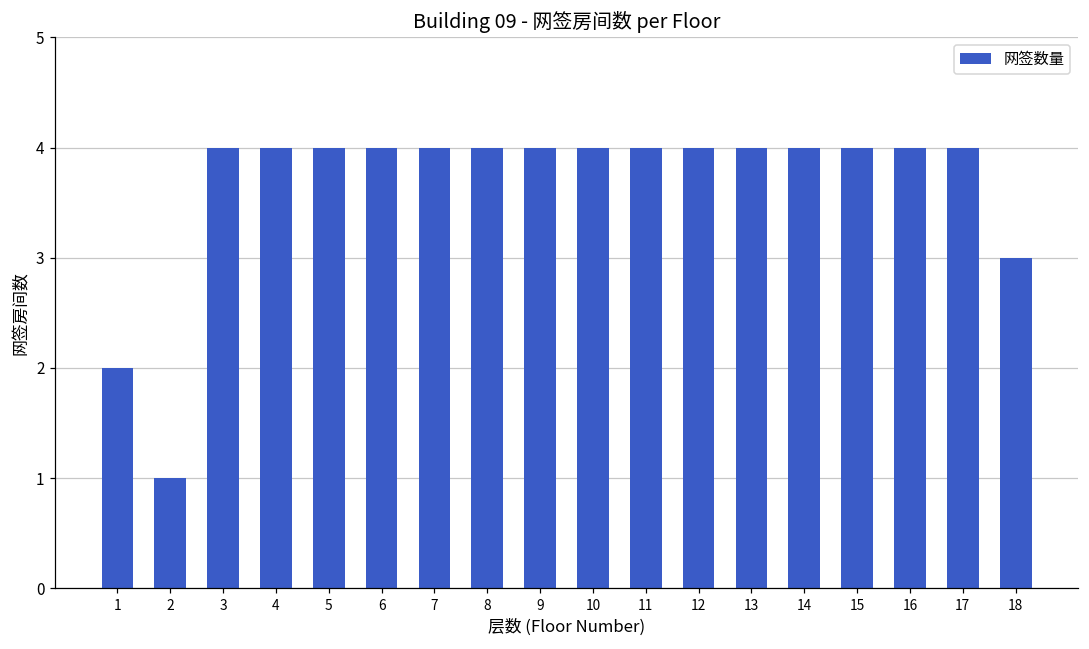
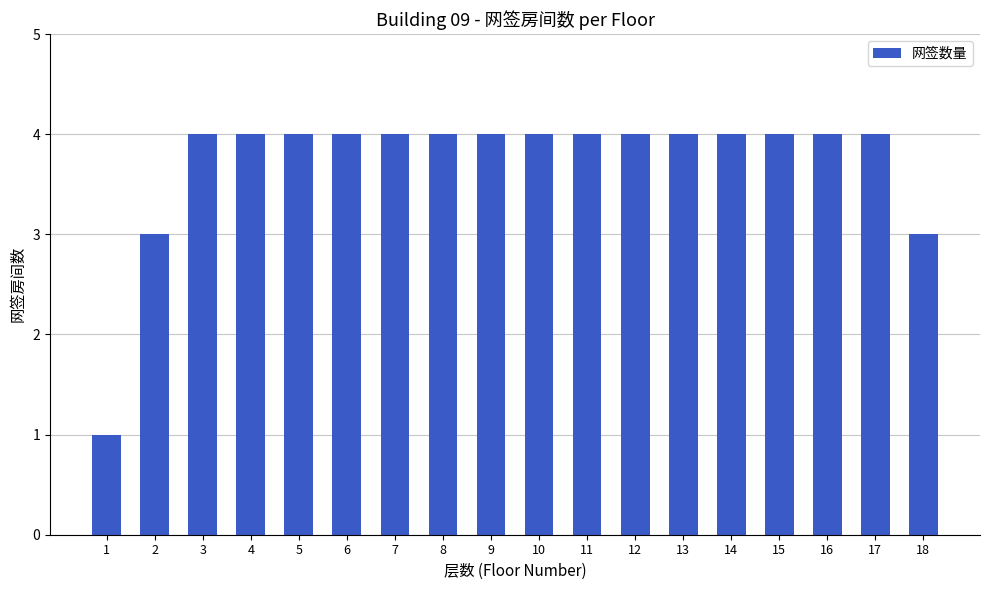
  {
-   "1": 2,
-   "2": 1,
+   "1": 1,
+   "2": 3,
    "3": 4,
    "4": 4,
    "5": 4,
    "6": 4,
    "7": 4,
    "8": 4,
    "9": 4,
    "10": 4,
    "11": 4,
    "12": 4,
    "13": 4,
    "14": 4,
    "15": 4,
    "16": 4,
    "17": 4,
    "18": 3
  }
